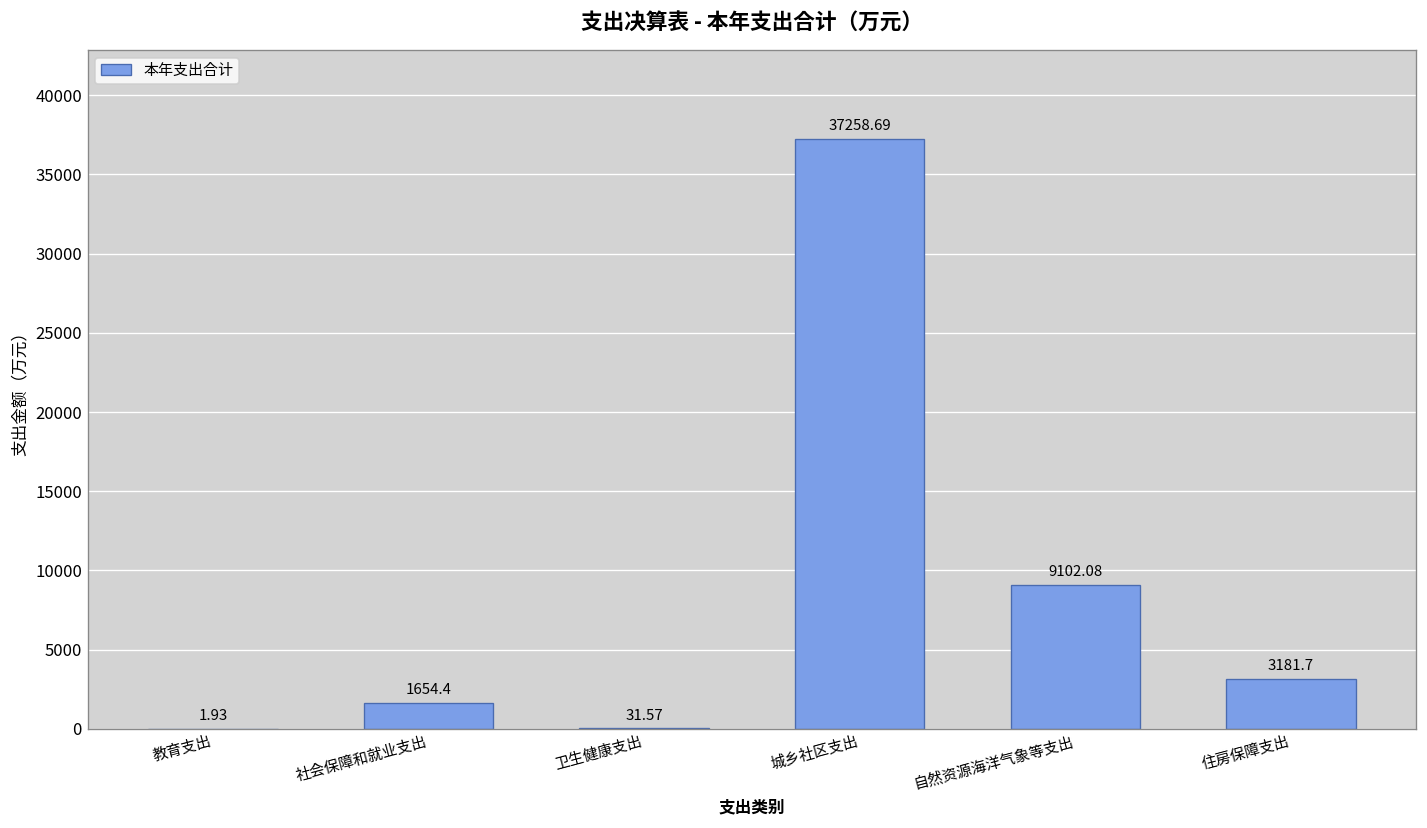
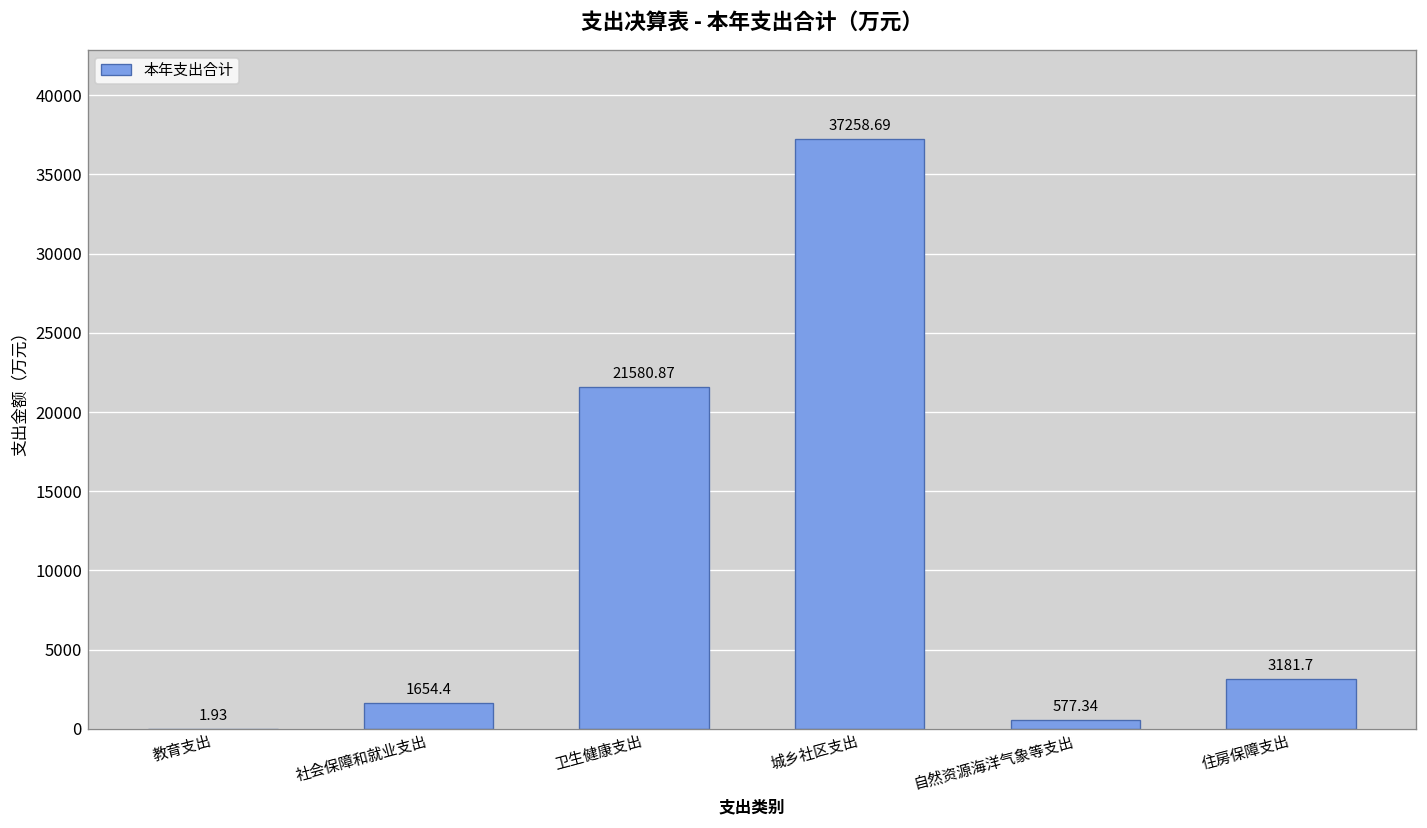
  {
    "教育支出": 1.93,
    "社会保障和就业支出": 1654.4,
-   "卫生健康支出": 31.57,
+   "卫生健康支出": 21580.87,
    "城乡社区支出": 37258.69,
-   "自然资源海洋气象等支出": 9102.08,
+   "自然资源海洋气象等支出": 577.34,
    "住房保障支出": 3181.7
  }
